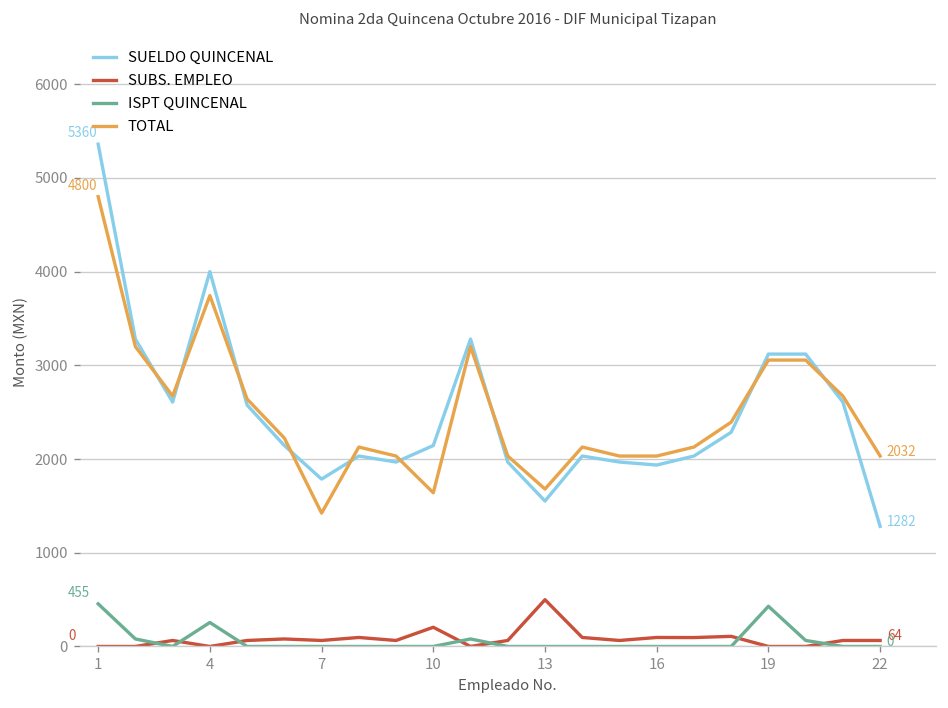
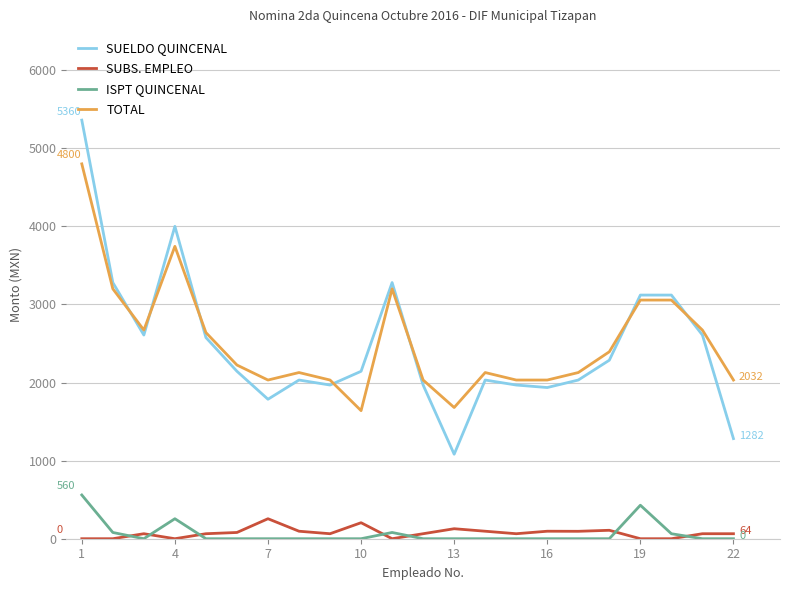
  {
    "SUELDO QUINCENAL": {
      "4": 4000,
      "7": 1800,
      "10": 2100,
-     "13": 1600,
+     "13": 1100,
      "16": 1900,
      "19": 3100
    },
    "SUBS. EMPLEO": {
      "4": 0,
-     "7": 100,
+     "7": 300,
      "10": 200,
-     "13": 500,
+     "13": 100,
      "16": 100,
      "19": 0
    },
    "ISPT QUINCENAL": {
-     "1": 455
+     "1": 560
    },
    "TOTAL": {
      "4": 3700,
-     "7": 1400,
+     "7": 2000,
      "10": 1600,
      "13": 1700,
      "16": 2000,
      "19": 3100
    }
  }
